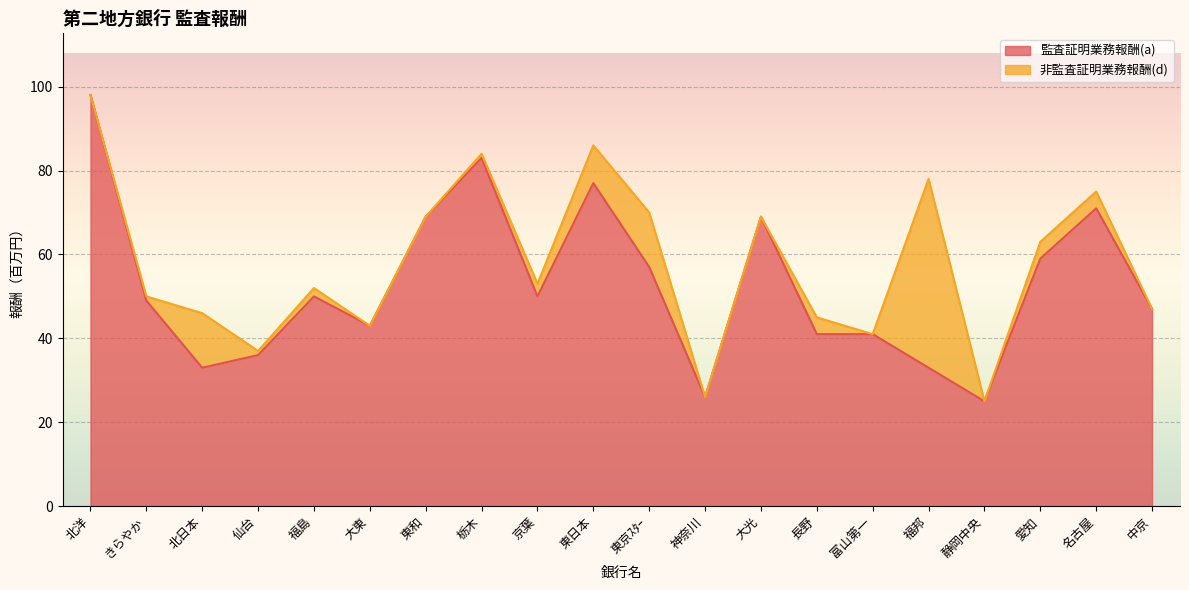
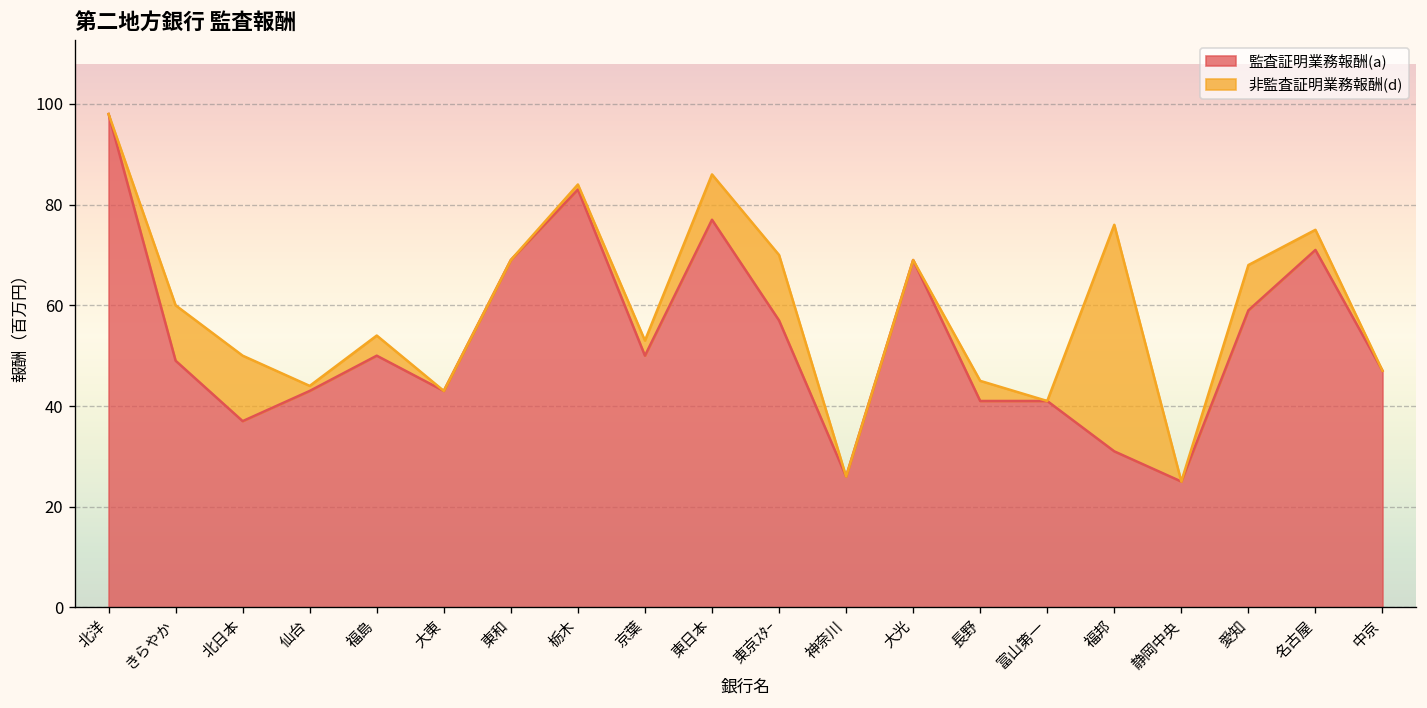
  {
    "監査証明業務報酬(a)": {
      "きらやか": 49,
-     "北日本": 33,
-     "仙台": 36,
+     "北日本": 37,
+     "仙台": 43,
      "福島": 50,
      "栃木": 83,
      "京葉": 50,
      "東日本": 77,
      "東京ｽﾀｰ": 57,
      "長野": 41,
-     "福邦": 33,
+     "福邦": 31,
      "愛知": 59,
      "名古屋": 71
    },
    "非監査証明業務報酬(d)": {
-     "きらやか": 1,
+     "きらやか": 11,
      "北日本": 13,
      "仙台": 1,
-     "福島": 2,
+     "福島": 4,
      "栃木": 1,
      "京葉": 3,
      "東日本": 9,
      "東京ｽﾀｰ": 13,
      "長野": 4,
      "福邦": 45,
-     "愛知": 4,
+     "愛知": 9,
      "名古屋": 4
    }
  }
